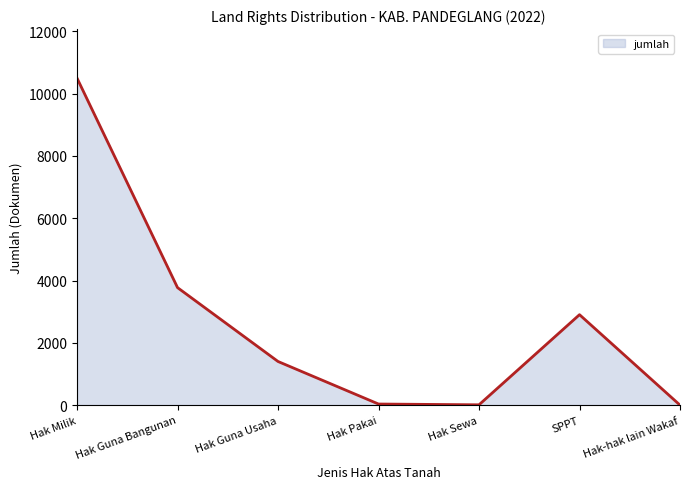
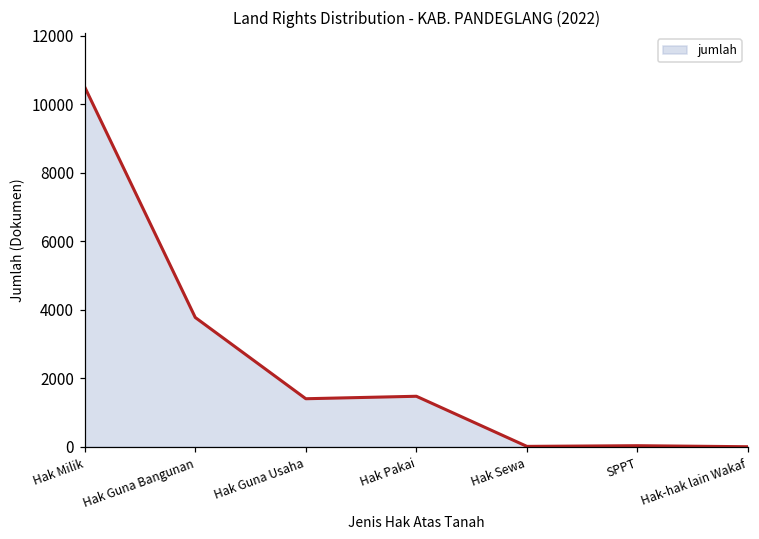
  {
    "Hak Milik": 10500,
    "Hak Guna Bangunan": 3800,
    "Hak Guna Usaha": 1400,
-   "Hak Pakai": 0,
+   "Hak Pakai": 1500,
    "Hak Sewa": 0,
-   "SPPT": 2900,
+   "SPPT": 0,
    "Hak-hak lain Wakaf": 0
  }
